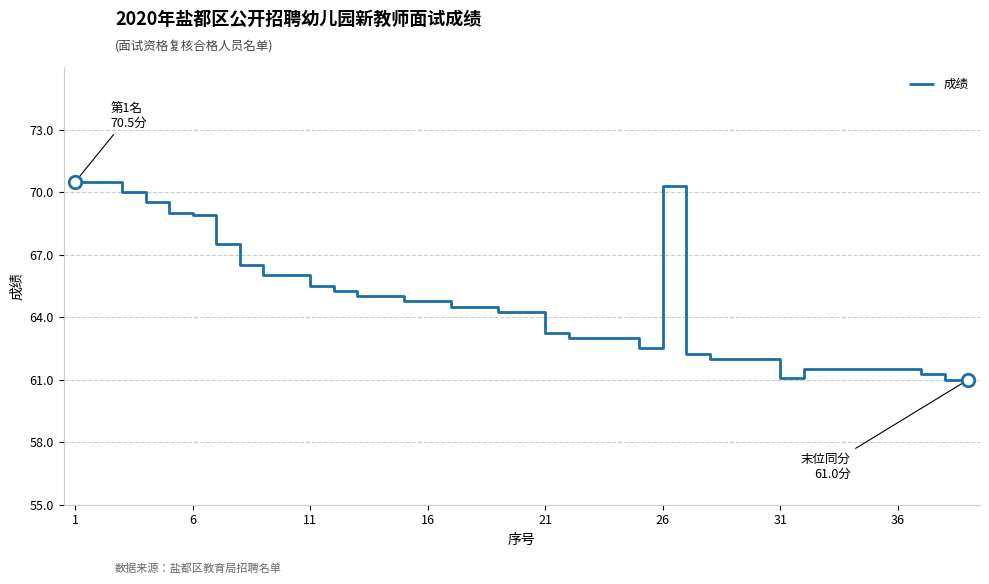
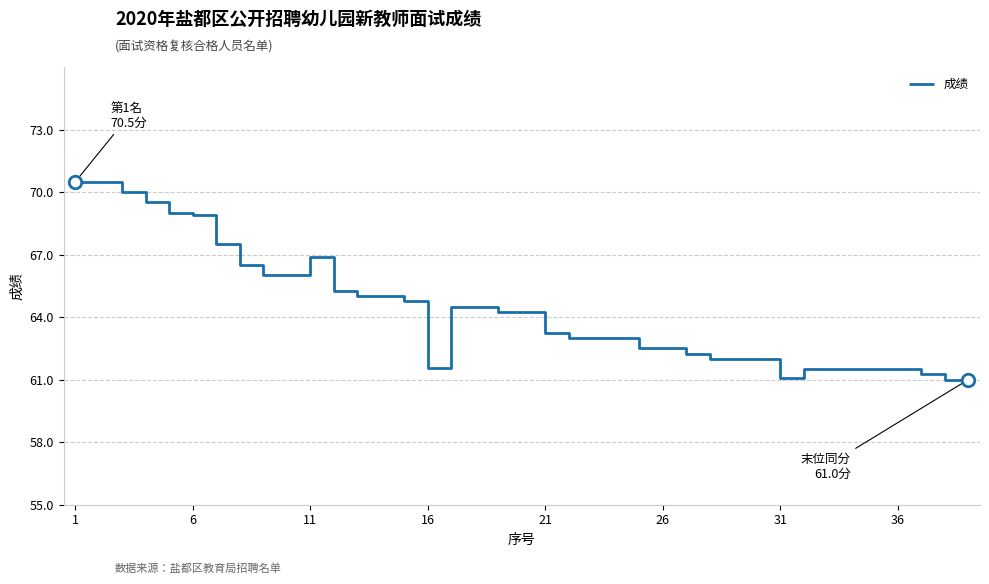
  {
    "成绩": {
      "6": 68.9,
-     "11": 65.5,
-     "16": 64.8,
+     "11": 66.9,
+     "16": 61.5,
      "21": 63.3,
-     "26": 70.3,
+     "26": 62.5,
      "31": 61.1,
      "36": 61.5
    }
  }
